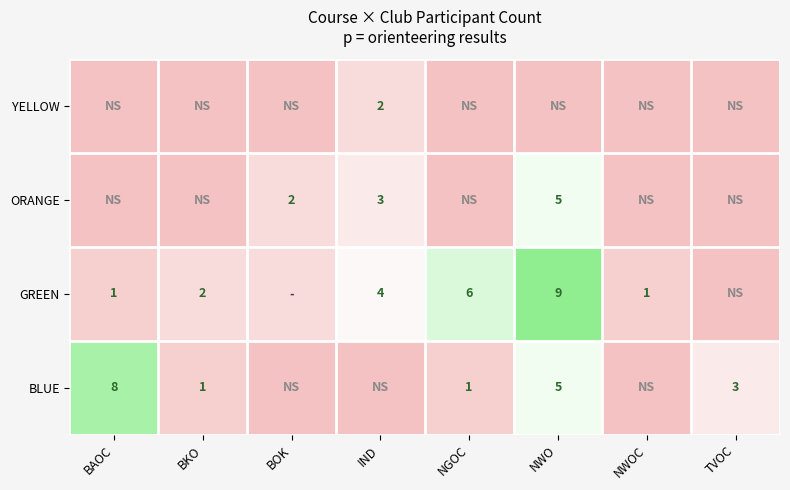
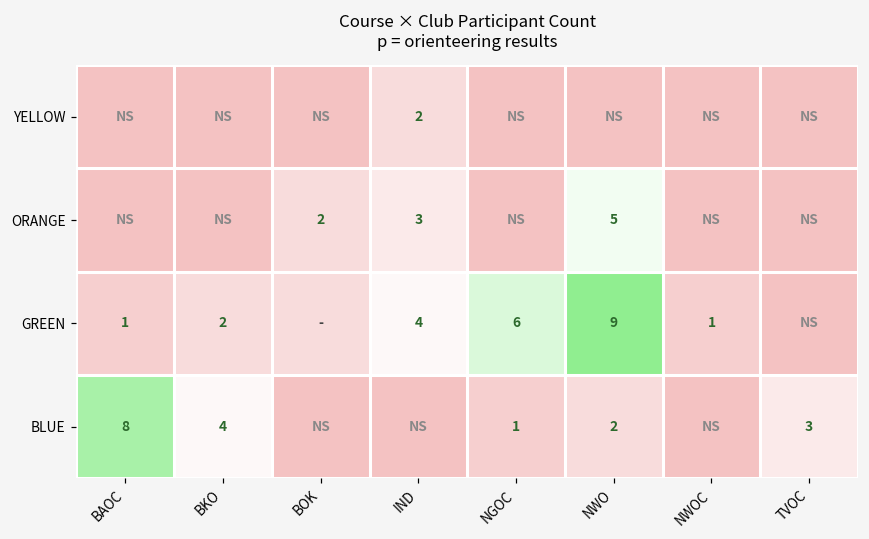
  {
    "YELLOW": {
      "IND": 2
    },
    "ORANGE": {
      "BOK": 2,
      "IND": 3,
      "NWO": 5
    },
    "GREEN": {
      "BAOC": 1,
      "BKO": 2,
      "IND": 4,
      "NGOC": 6,
      "NWO": 9,
      "NWOC": 1
    },
    "BLUE": {
      "BAOC": 8,
-     "BKO": 1,
+     "BKO": 4,
      "NGOC": 1,
-     "NWO": 5,
+     "NWO": 2,
      "TVOC": 3
    }
  }
